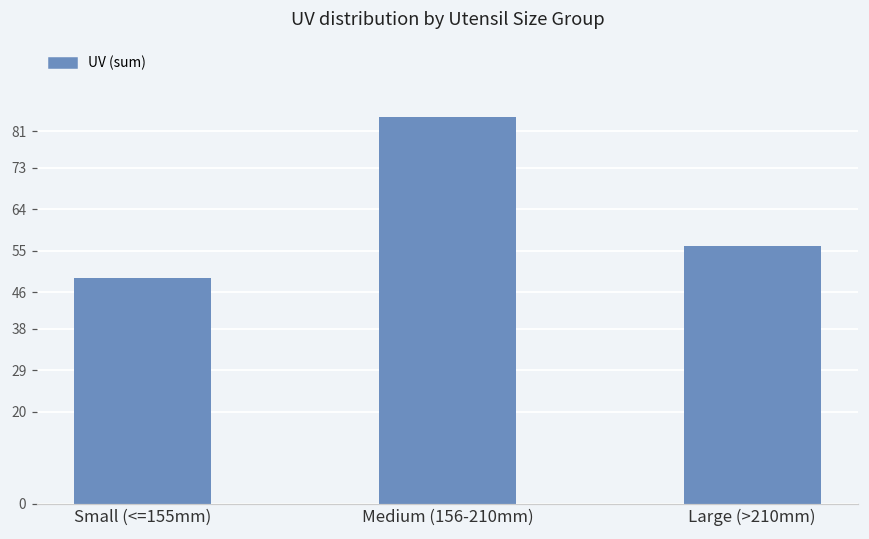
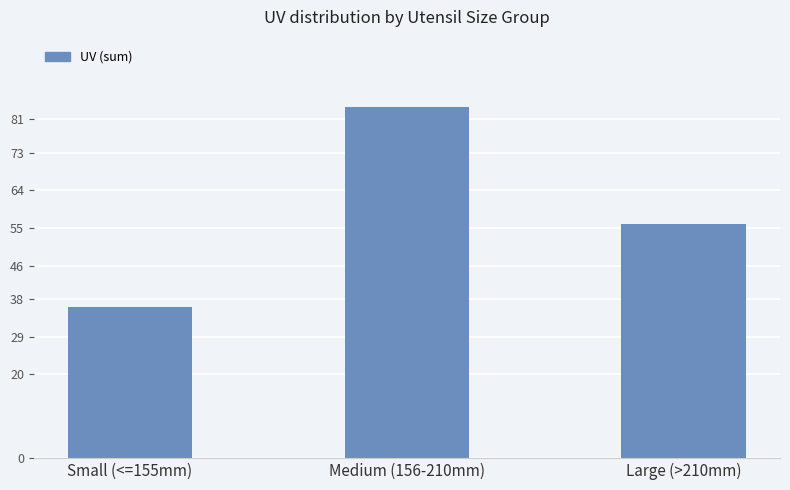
  {
-   "Small (<=155mm)": 49,
+   "Small (<=155mm)": 36,
    "Medium (156-210mm)": 84,
    "Large (>210mm)": 56
  }
